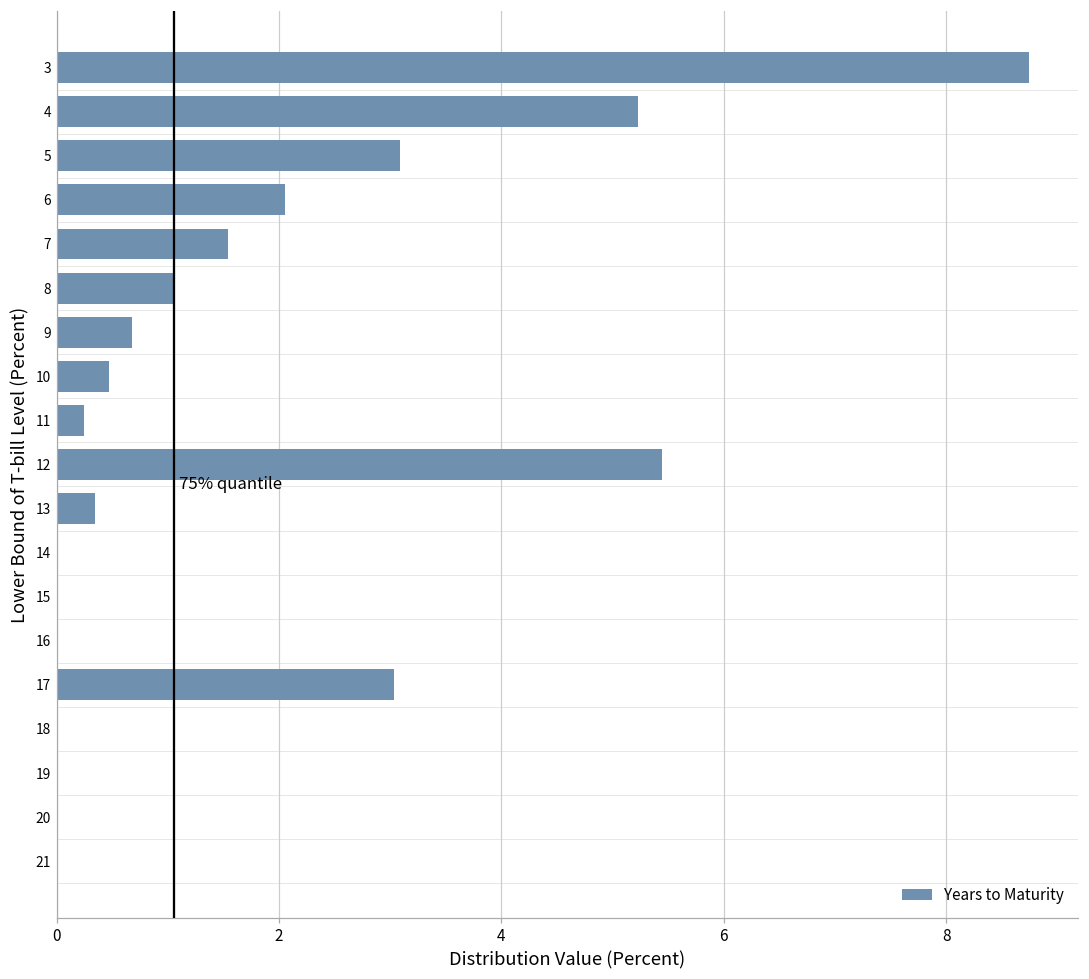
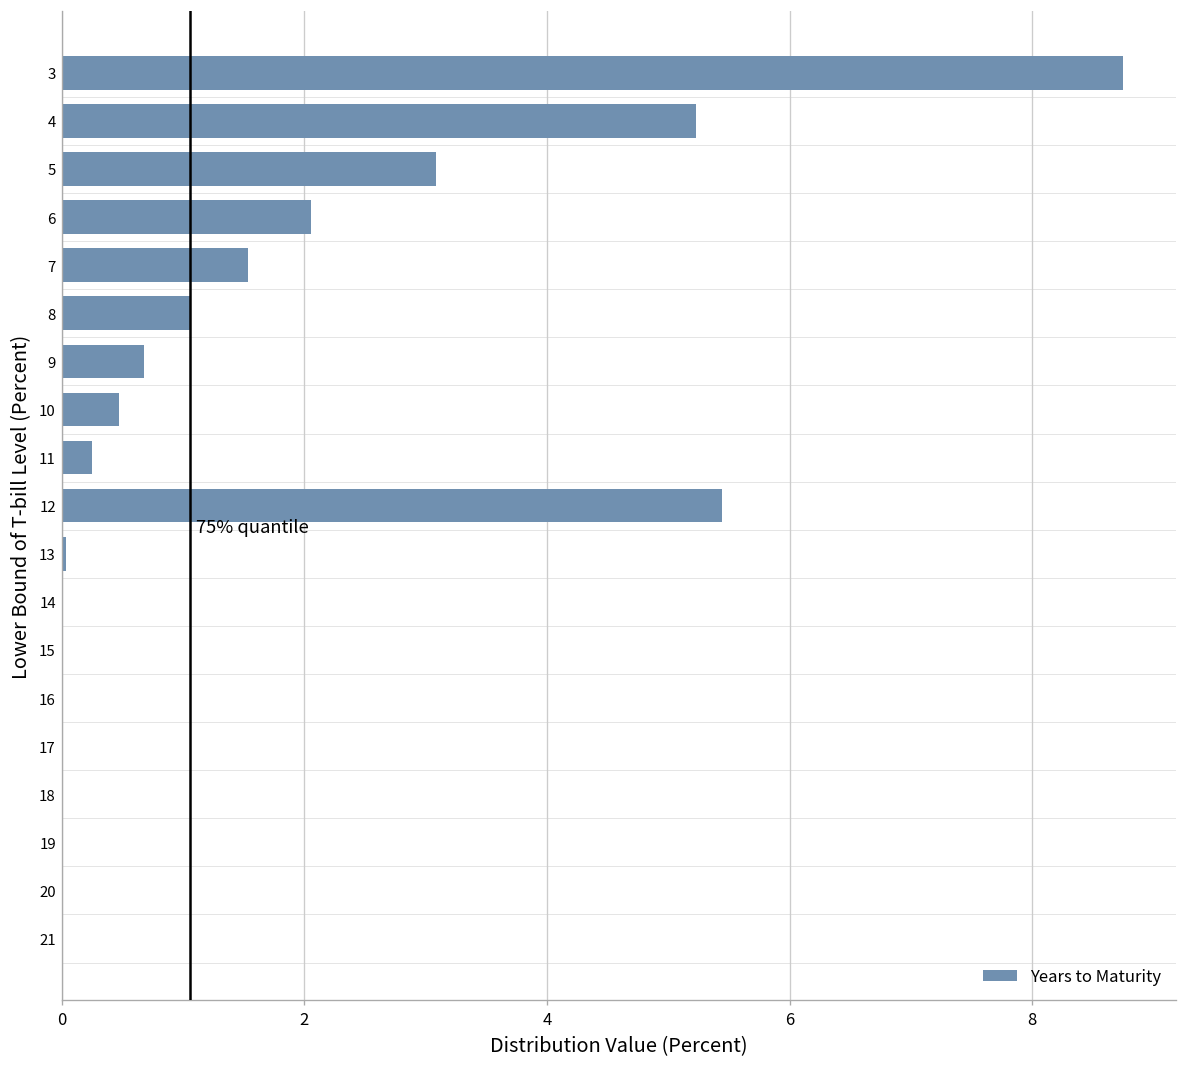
  {
    "3": 8.75,
    "4": 5.23,
    "5": 3.09,
    "6": 2.06,
    "7": 1.54,
    "8": 1.05,
    "9": 0.67,
    "10": 0.47,
    "11": 0.25,
    "12": 5.44,
-   "13": 0.34,
-   "17": 3.04,
+   "13": 0.04,
+   "17": 0.00,
    "19": 0.00,
    "20": 0.00,
    "21": 0.00
  }
